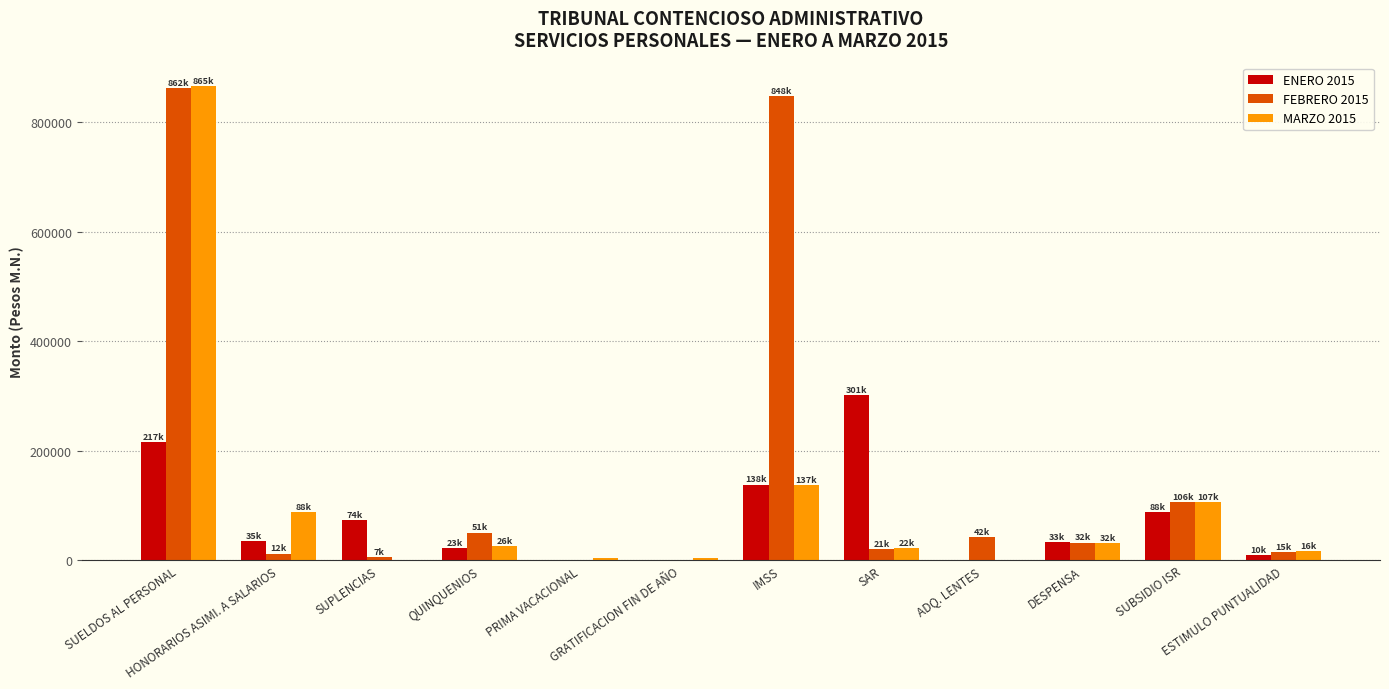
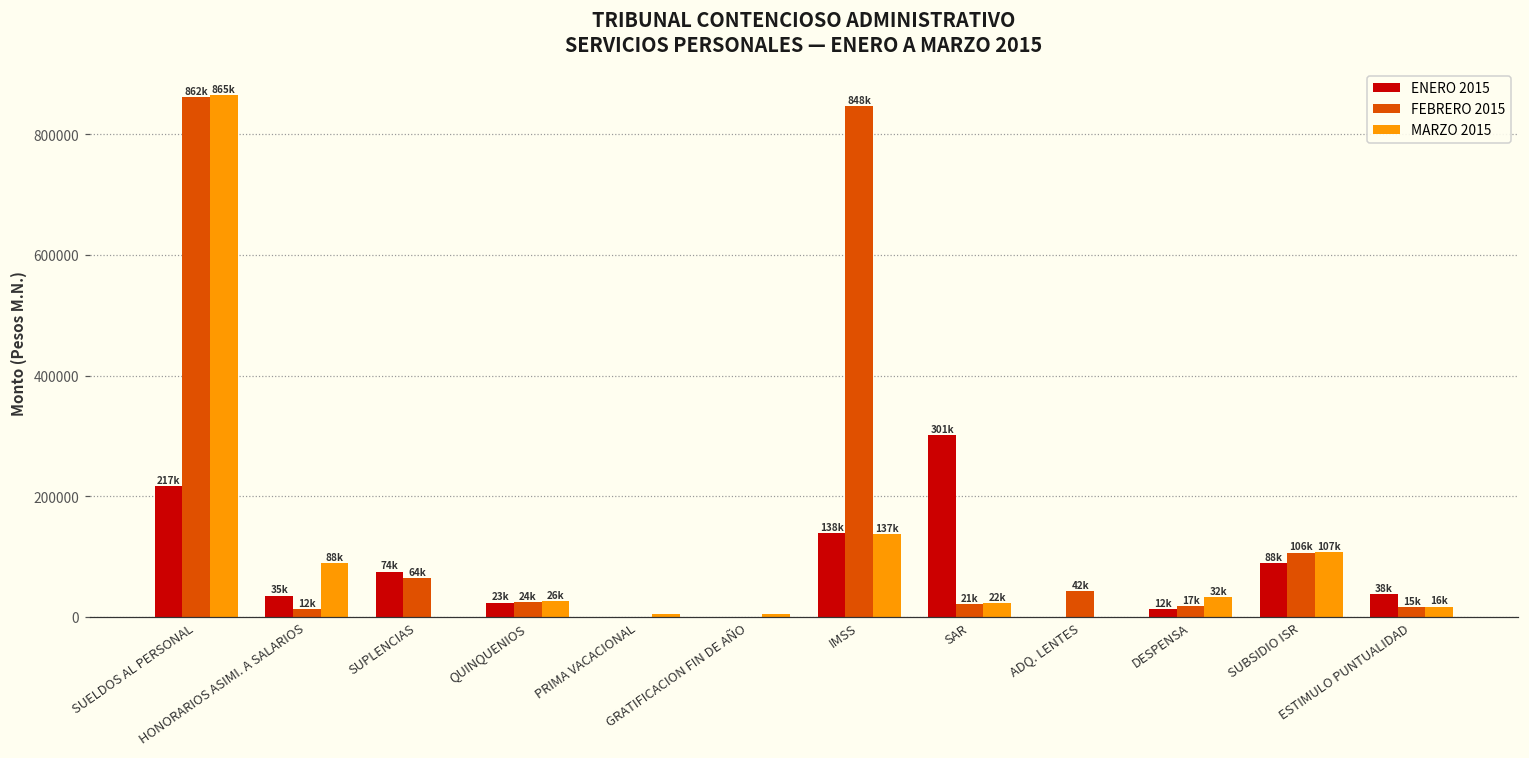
  {
    "ENERO 2015": {
      "SUELDOS AL PERSONAL": "217k",
      "HONORARIOS ASIMI. A SALARIOS": "35k",
      "SUPLENCIAS": "74k",
      "QUINQUENIOS": "23k",
      "IMSS": "138k",
      "SAR": "301k",
-     "DESPENSA": "33k",
+     "DESPENSA": "12k",
      "SUBSIDIO ISR": "88k",
-     "ESTIMULO PUNTUALIDAD": "10k"
+     "ESTIMULO PUNTUALIDAD": "38k"
    },
    "FEBRERO 2015": {
      "SUELDOS AL PERSONAL": "862k",
      "HONORARIOS ASIMI. A SALARIOS": "12k",
-     "SUPLENCIAS": "7k",
-     "QUINQUENIOS": "51k",
+     "SUPLENCIAS": "64k",
+     "QUINQUENIOS": "24k",
      "IMSS": "848k",
      "SAR": "21k",
      "ADQ. LENTES": "42k",
-     "DESPENSA": "32k",
+     "DESPENSA": "17k",
      "SUBSIDIO ISR": "106k",
      "ESTIMULO PUNTUALIDAD": "15k"
    },
    "MARZO 2015": {
      "SUELDOS AL PERSONAL": "865k",
      "HONORARIOS ASIMI. A SALARIOS": "88k",
      "QUINQUENIOS": "26k",
      "IMSS": "137k",
      "SAR": "22k",
      "DESPENSA": "32k",
      "SUBSIDIO ISR": "107k",
      "ESTIMULO PUNTUALIDAD": "16k"
    }
  }
